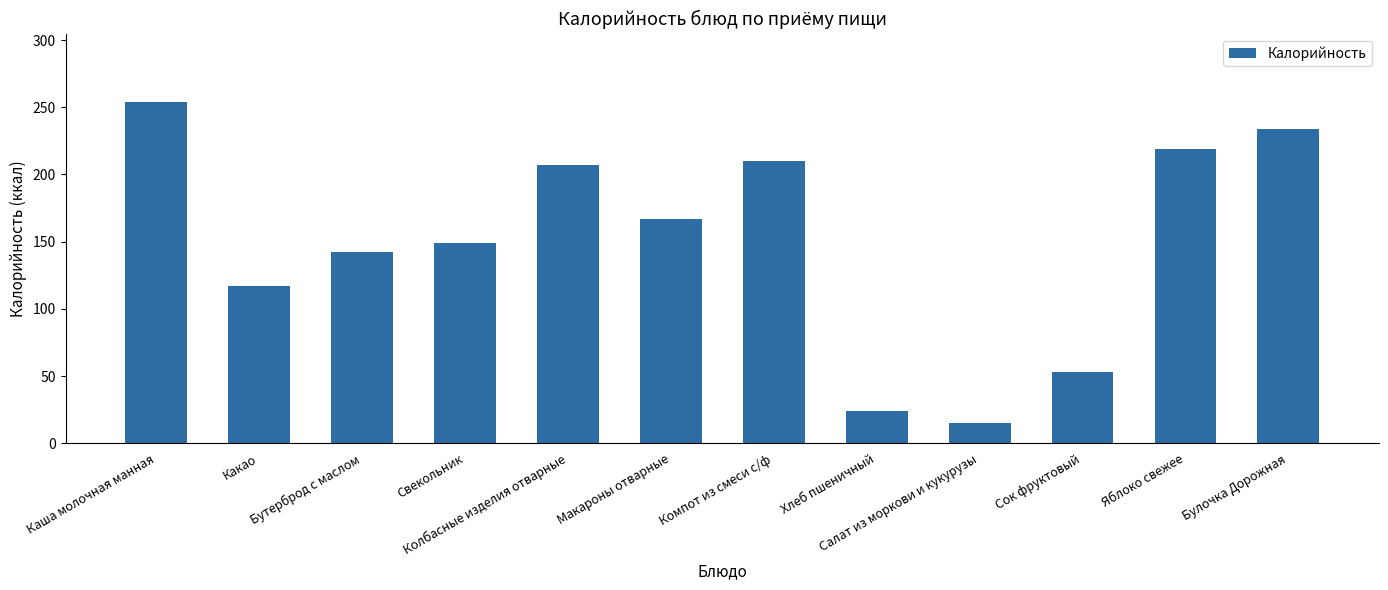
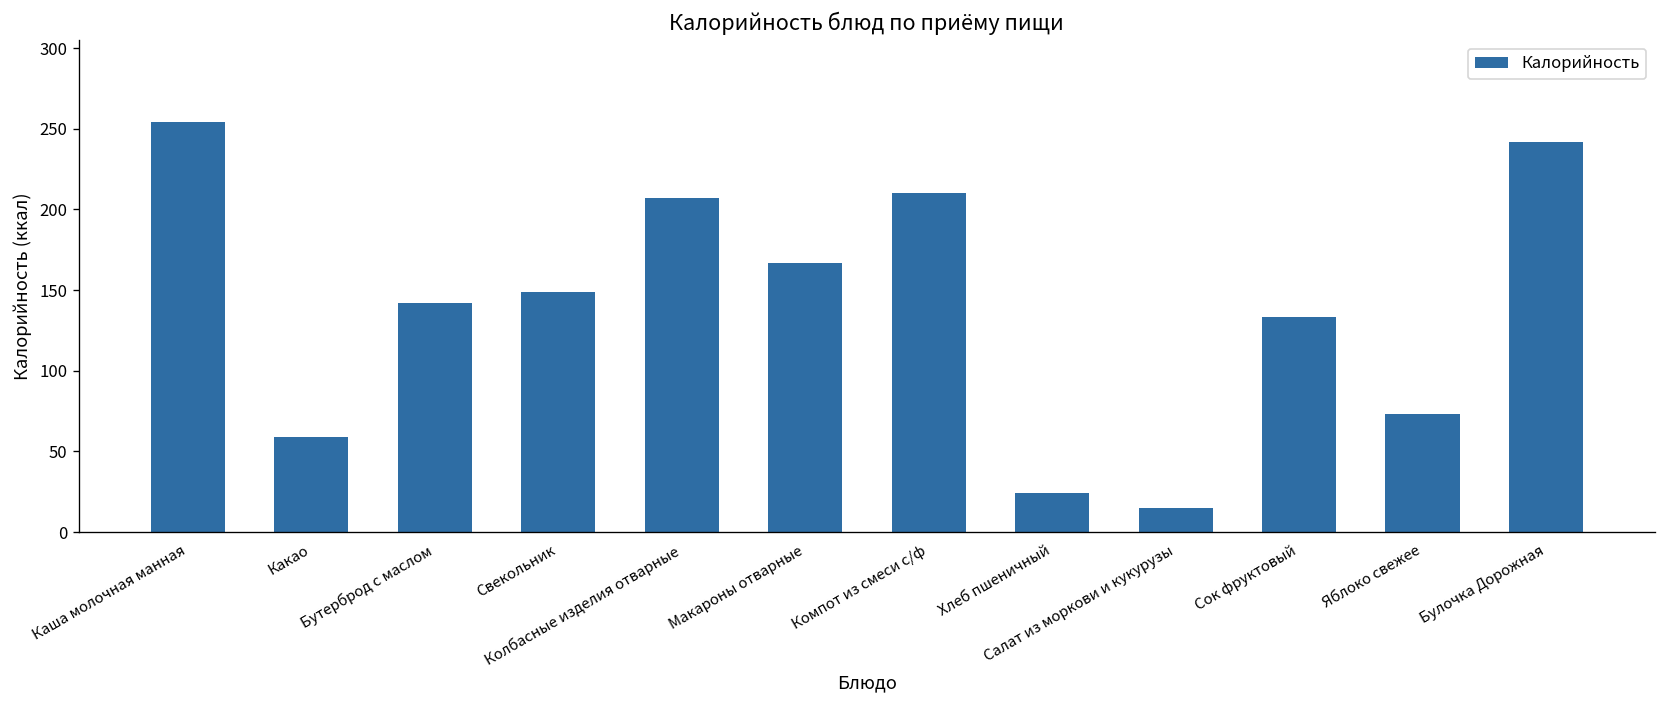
  {
    "Каша молочная манная": 254,
-   "Какао": 117,
+   "Какао": 59,
    "Бутерброд с маслом": 142,
    "Свекольник": 149,
    "Колбасные изделия отварные": 207,
    "Макароны отварные": 167,
    "Компот из смеси с/ф": 210,
    "Хлеб пшеничный": 24,
    "Салат из моркови и кукурузы": 15,
-   "Сок фруктовый": 53,
-   "Яблоко свежее": 219,
-   "Булочка Дорожная": 234
+   "Сок фруктовый": 133,
+   "Яблоко свежее": 73,
+   "Булочка Дорожная": 242
  }
